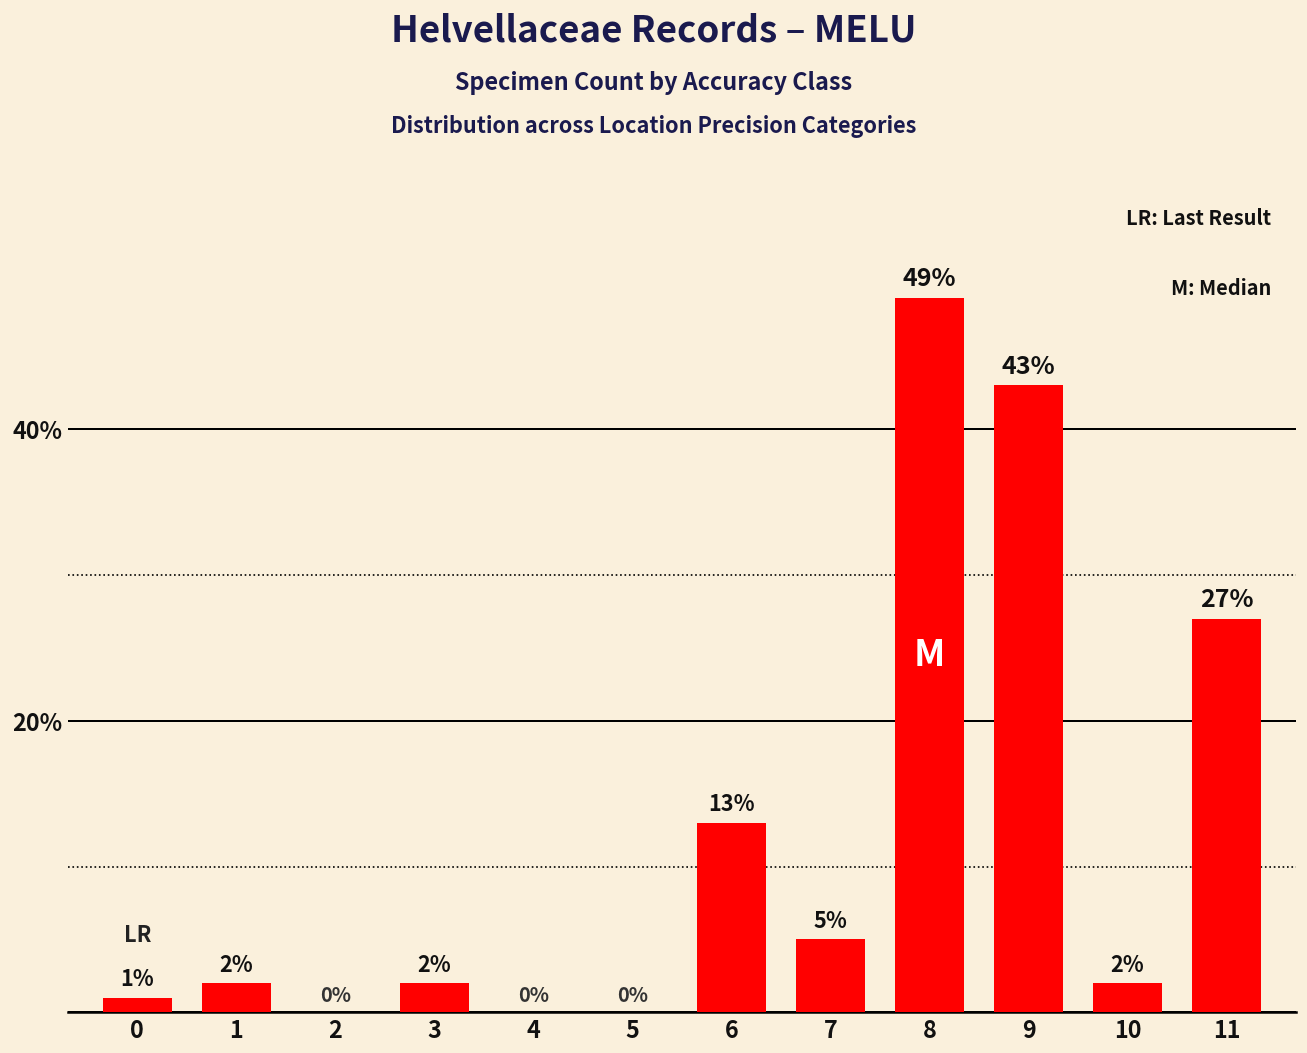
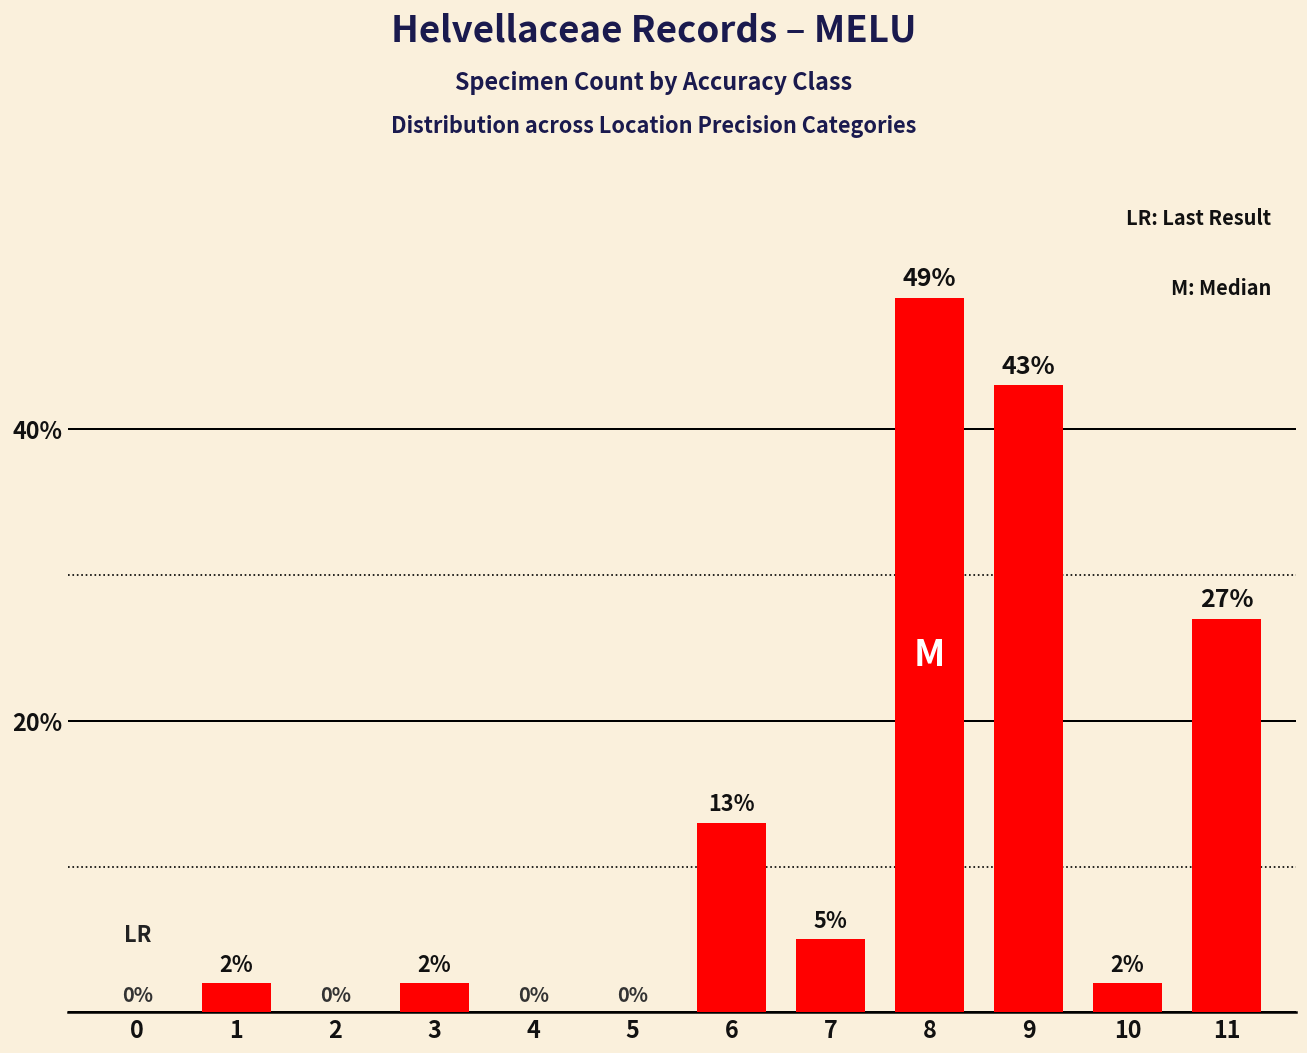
  {
-   "0": "1%",
+   "0": "0%",
    "1": "2%",
    "2": "0%",
    "3": "2%",
    "4": "0%",
    "5": "0%",
    "6": "13%",
    "7": "5%",
    "8": "49%",
    "9": "43%",
    "10": "2%",
    "11": "27%"
  }
